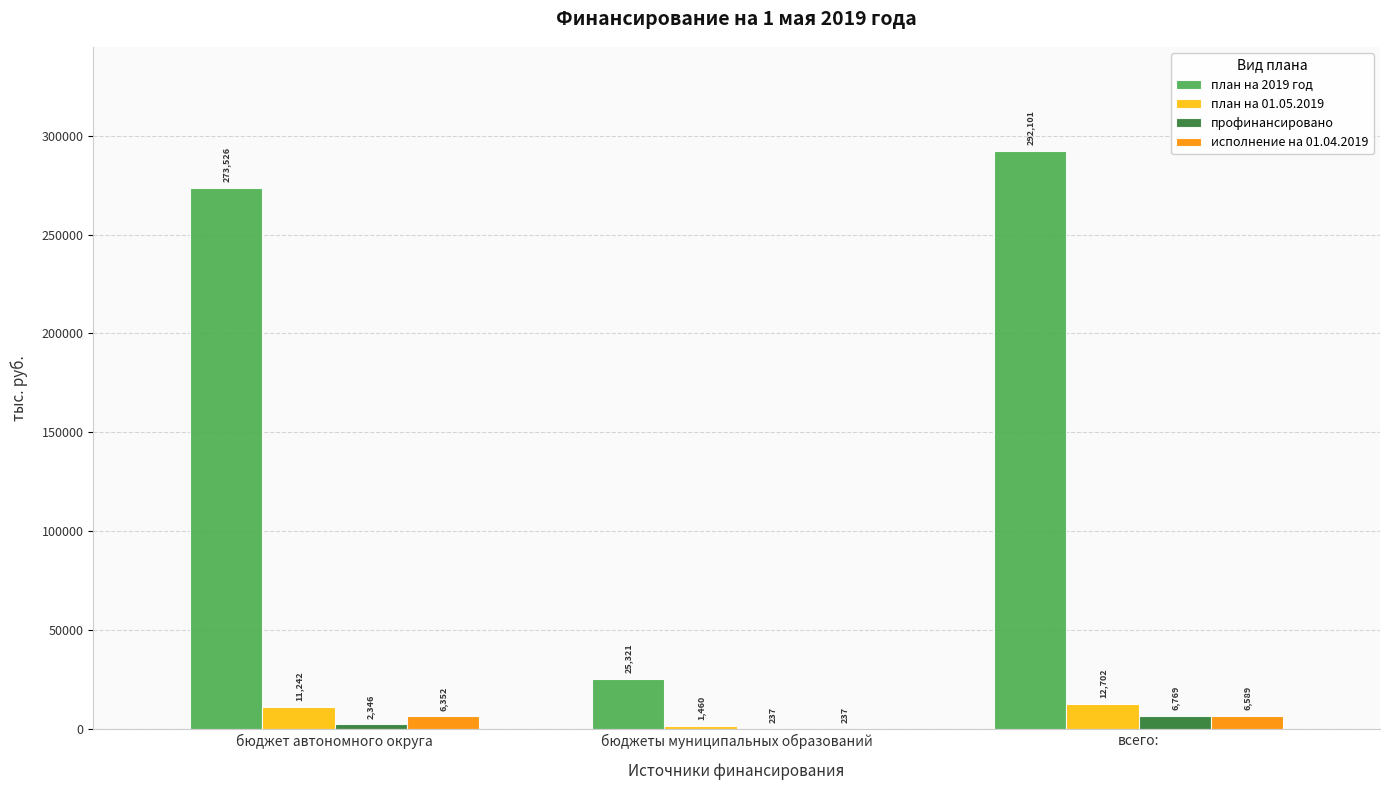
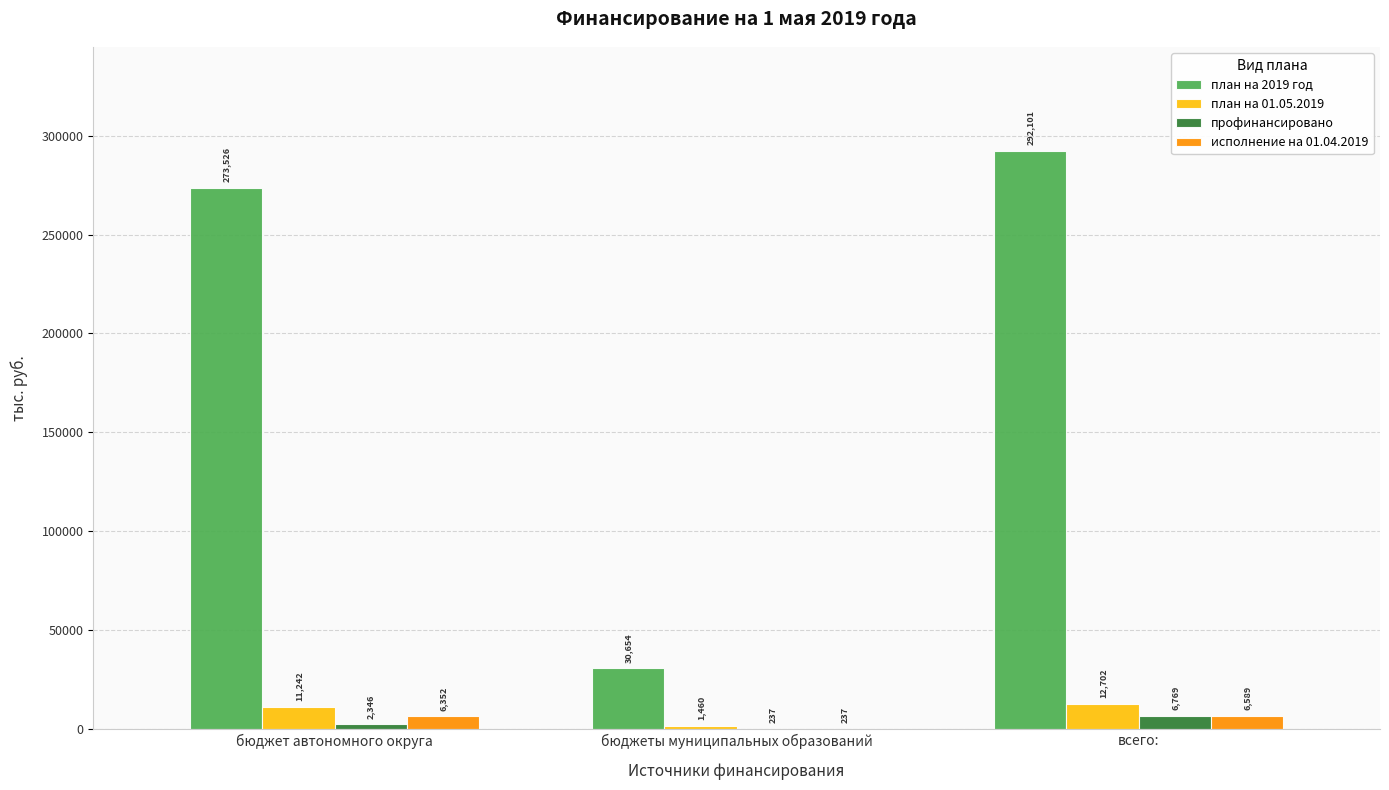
  {
    "план на 2019 год": {
      "бюджет автономного округа": "273,526",
-     "бюджеты муниципальных образований": "25,321",
+     "бюджеты муниципальных образований": "30,654",
      "всего:": "292,101"
    },
    "профинансировано": {
      "бюджет автономного округа": "2,346",
      "бюджеты муниципальных образований": "237",
      "всего:": "6,769"
    }
  }
